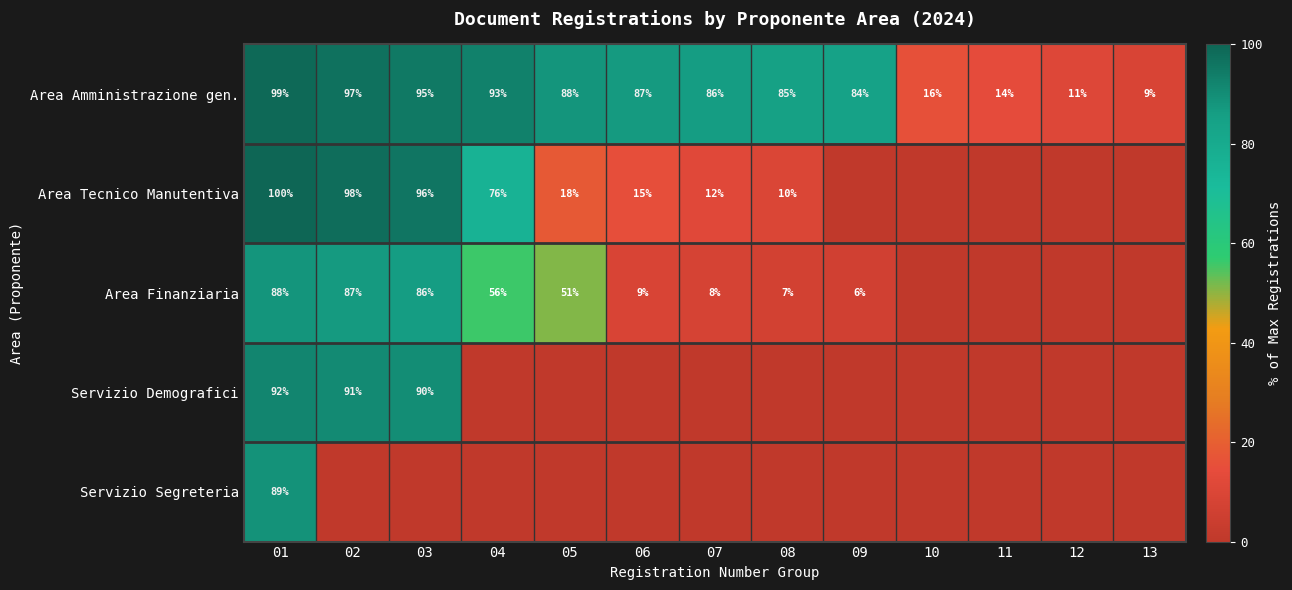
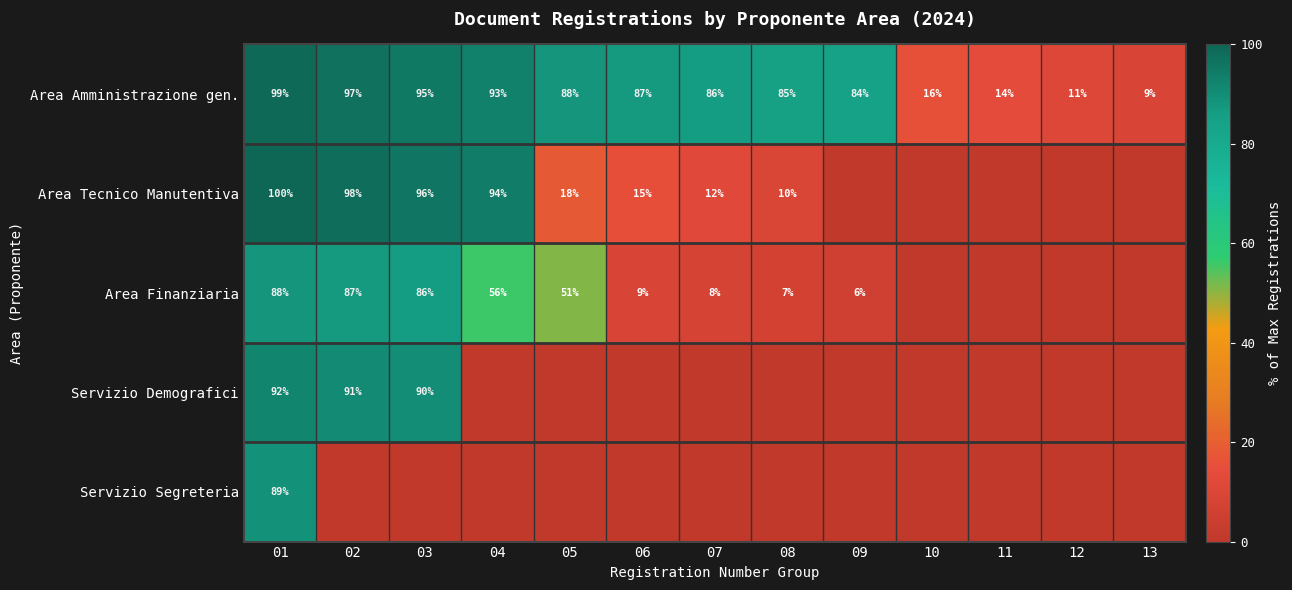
  {
    "Area Amministrazione gen.": {
      "01": "99%",
      "02": "97%",
      "03": "95%",
      "04": "93%",
      "05": "88%",
      "06": "87%",
      "07": "86%",
      "08": "85%",
      "09": "84%",
      "10": "16%",
      "11": "14%",
      "12": "11%",
      "13": "9%"
    },
    "Area Tecnico Manutentiva": {
      "01": "100%",
      "02": "98%",
      "03": "96%",
-     "04": "76%",
+     "04": "94%",
      "05": "18%",
      "06": "15%",
      "07": "12%",
      "08": "10%"
    },
    "Area Finanziaria": {
      "01": "88%",
      "02": "87%",
      "03": "86%",
      "04": "56%",
      "05": "51%",
      "06": "9%",
      "07": "8%",
      "08": "7%",
      "09": "6%"
    },
    "Servizio Demografici": {
      "01": "92%",
      "02": "91%",
      "03": "90%"
    },
    "Servizio Segreteria": {
      "01": "89%"
    }
  }
